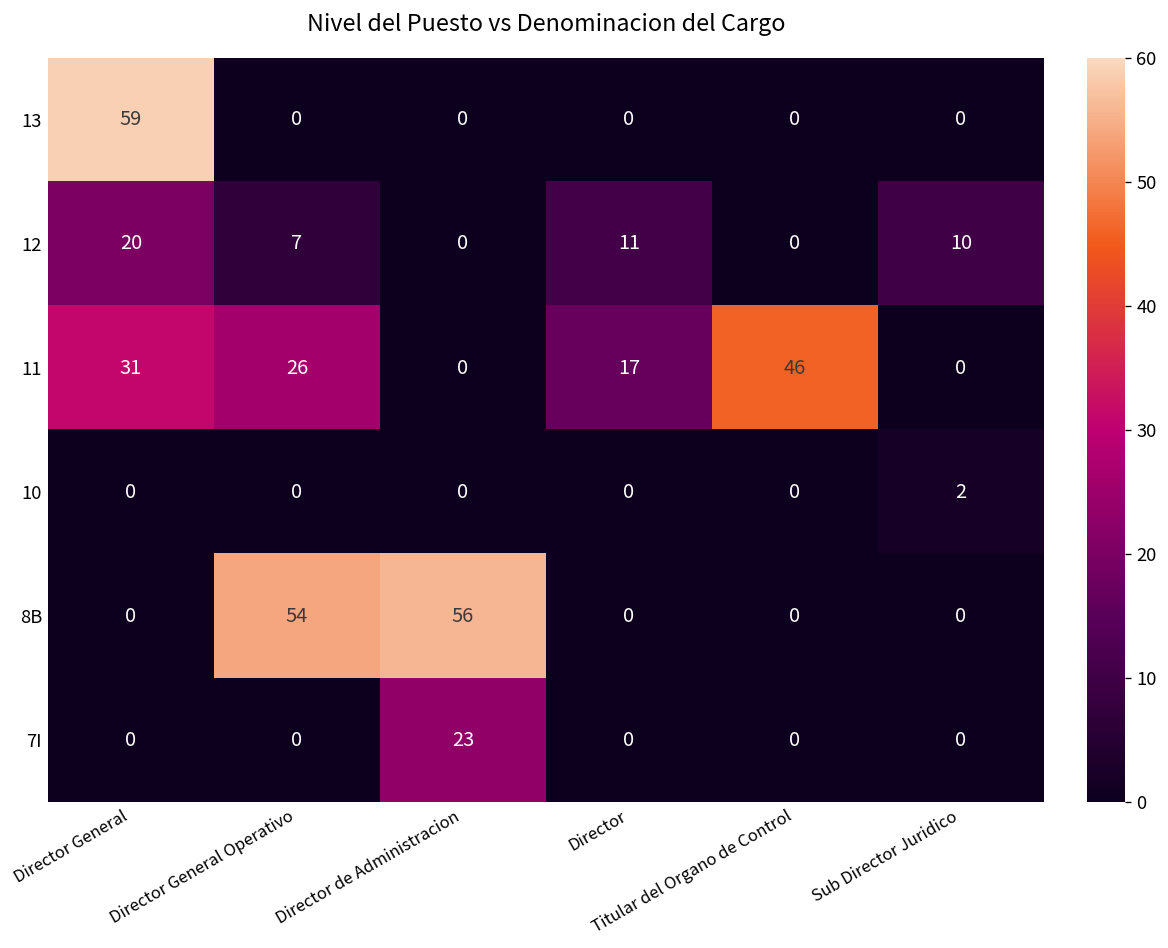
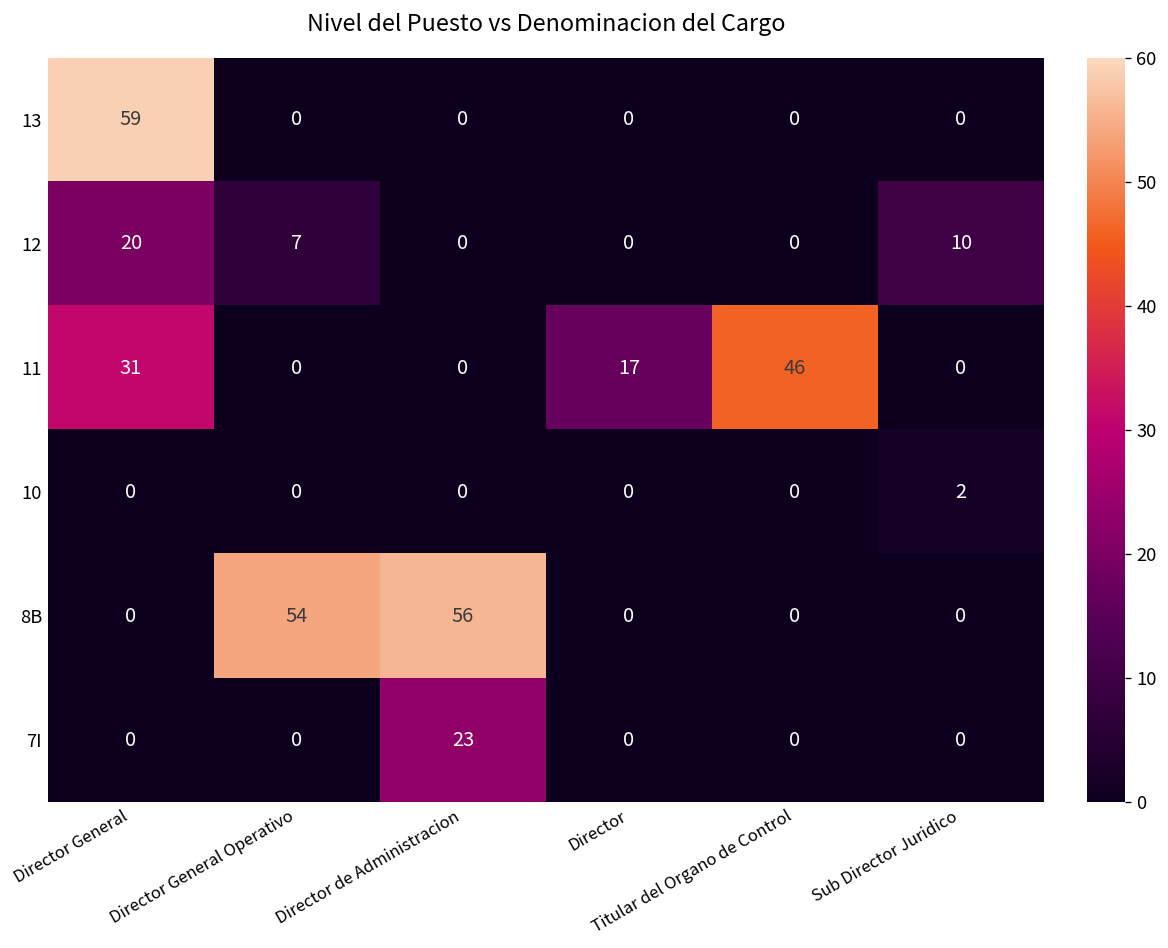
  {
    "13": {
      "Director General": 59,
      "Director General Operativo": 0,
      "Director de Administracion": 0,
      "Director": 0,
      "Titular del Organo de Control": 0,
      "Sub Director Juridico": 0
    },
    "12": {
      "Director General": 20,
      "Director General Operativo": 7,
      "Director de Administracion": 0,
-     "Director": 11,
+     "Director": 0,
      "Titular del Organo de Control": 0,
      "Sub Director Juridico": 10
    },
    "11": {
      "Director General": 31,
-     "Director General Operativo": 26,
+     "Director General Operativo": 0,
      "Director de Administracion": 0,
      "Director": 17,
      "Titular del Organo de Control": 46,
      "Sub Director Juridico": 0
    },
    "10": {
      "Director General": 0,
      "Director General Operativo": 0,
      "Director de Administracion": 0,
      "Director": 0,
      "Titular del Organo de Control": 0,
      "Sub Director Juridico": 2
    },
    "8B": {
      "Director General": 0,
      "Director General Operativo": 54,
      "Director de Administracion": 56,
      "Director": 0,
      "Titular del Organo de Control": 0,
      "Sub Director Juridico": 0
    },
    "7I": {
      "Director General": 0,
      "Director General Operativo": 0,
      "Director de Administracion": 23,
      "Director": 0,
      "Titular del Organo de Control": 0,
      "Sub Director Juridico": 0
    }
  }
